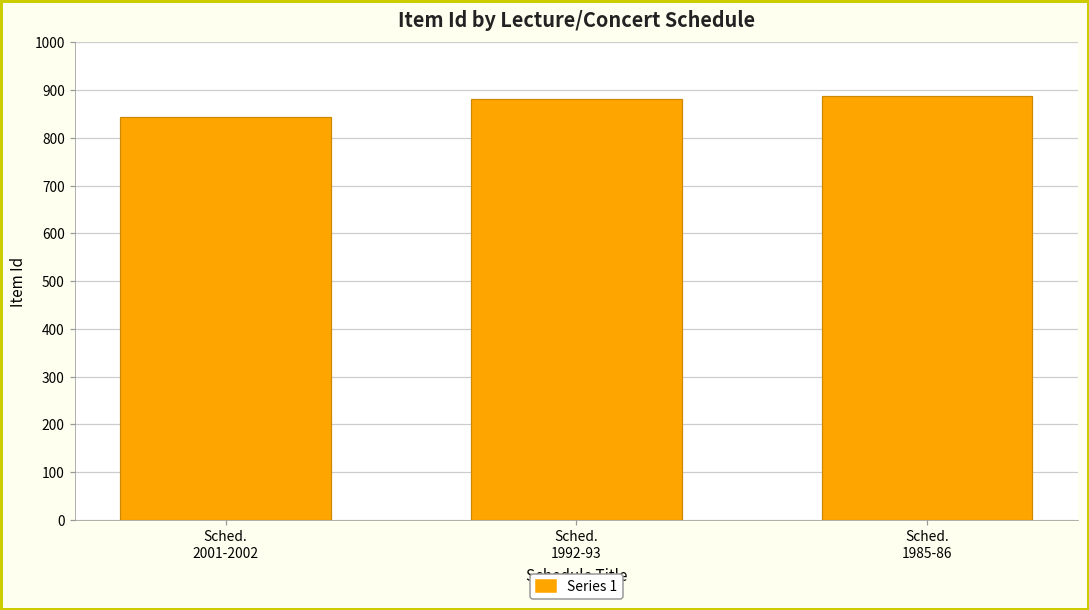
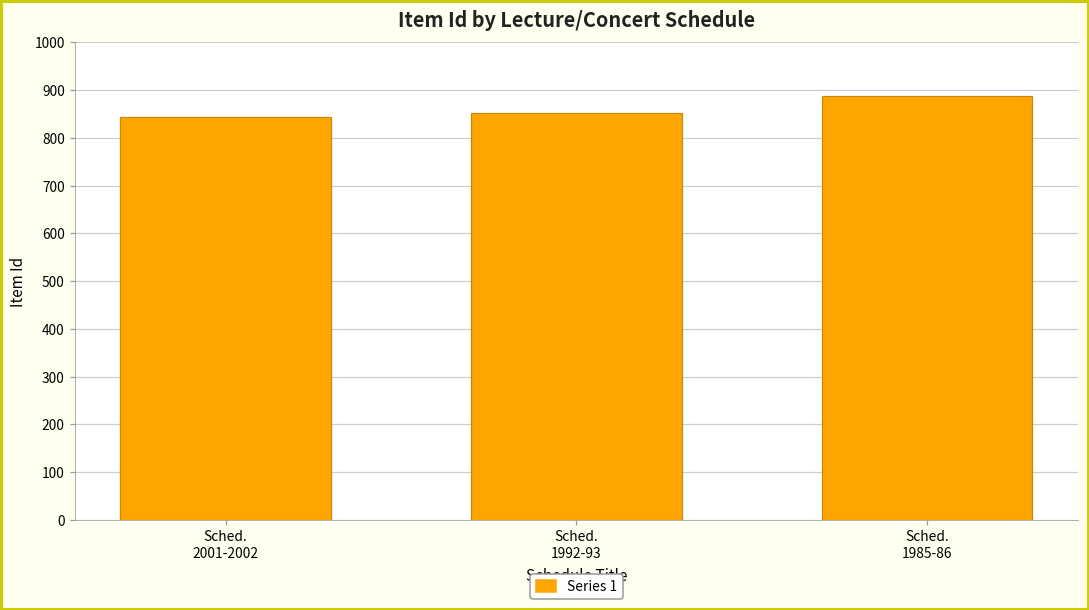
  {
    "Sched. 2001-2002": 840,
-   "Sched. 1992-93": 880,
+   "Sched. 1992-93": 850,
    "Sched. 1985-86": 890
  }
